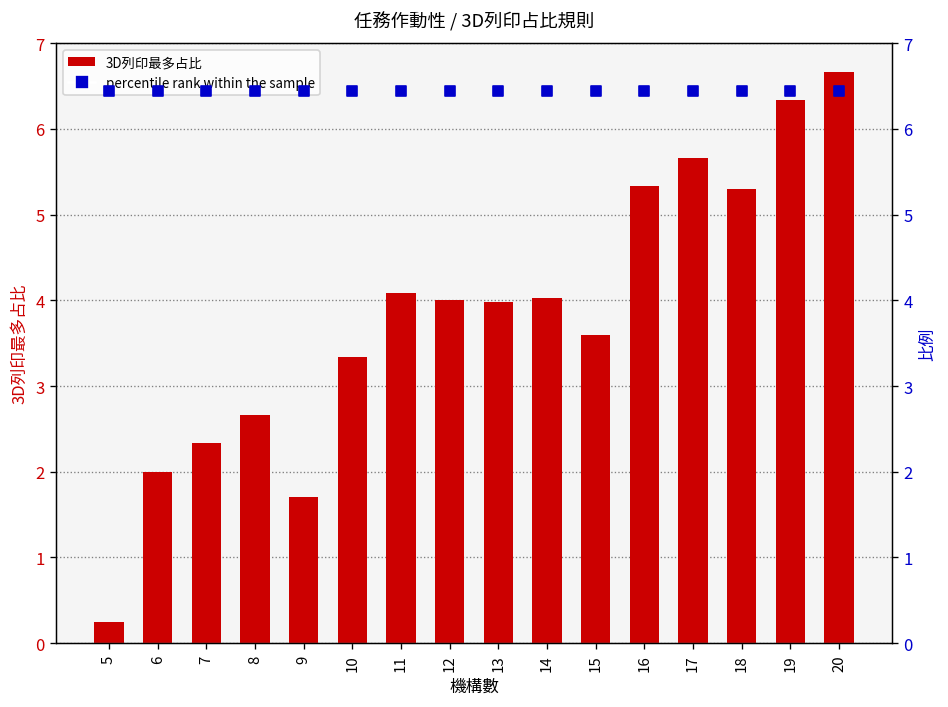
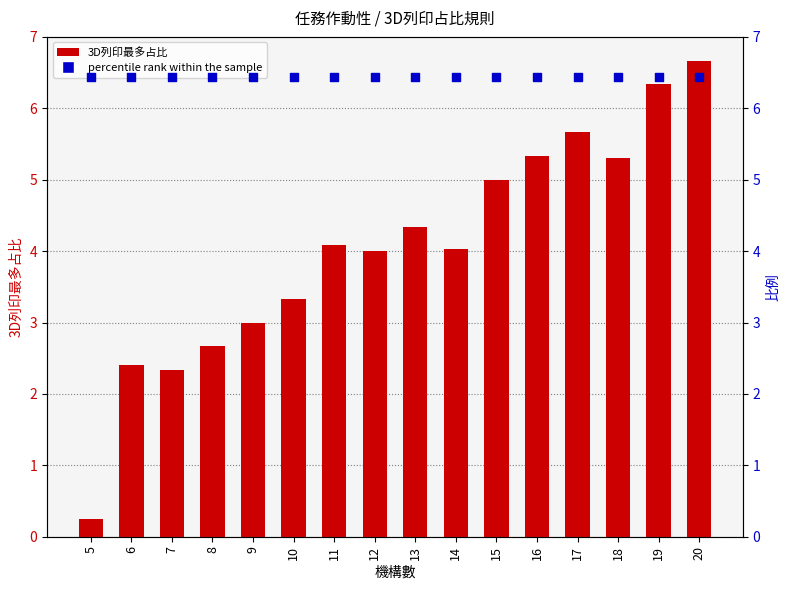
  {
    "3D列印最多占比": {
      "5": 0.2,
-     "6": 2.0,
+     "6": 2.4,
      "7": 2.3,
      "8": 2.7,
-     "9": 1.7,
+     "9": 3.0,
      "10": 3.3,
      "11": 4.1,
      "12": 4.0,
-     "13": 4.0,
+     "13": 4.3,
      "14": 4.0,
-     "15": 3.6,
+     "15": 5.0,
      "16": 5.3,
      "17": 5.7,
      "18": 5.3,
      "19": 6.3,
      "20": 6.7
    }
  }
